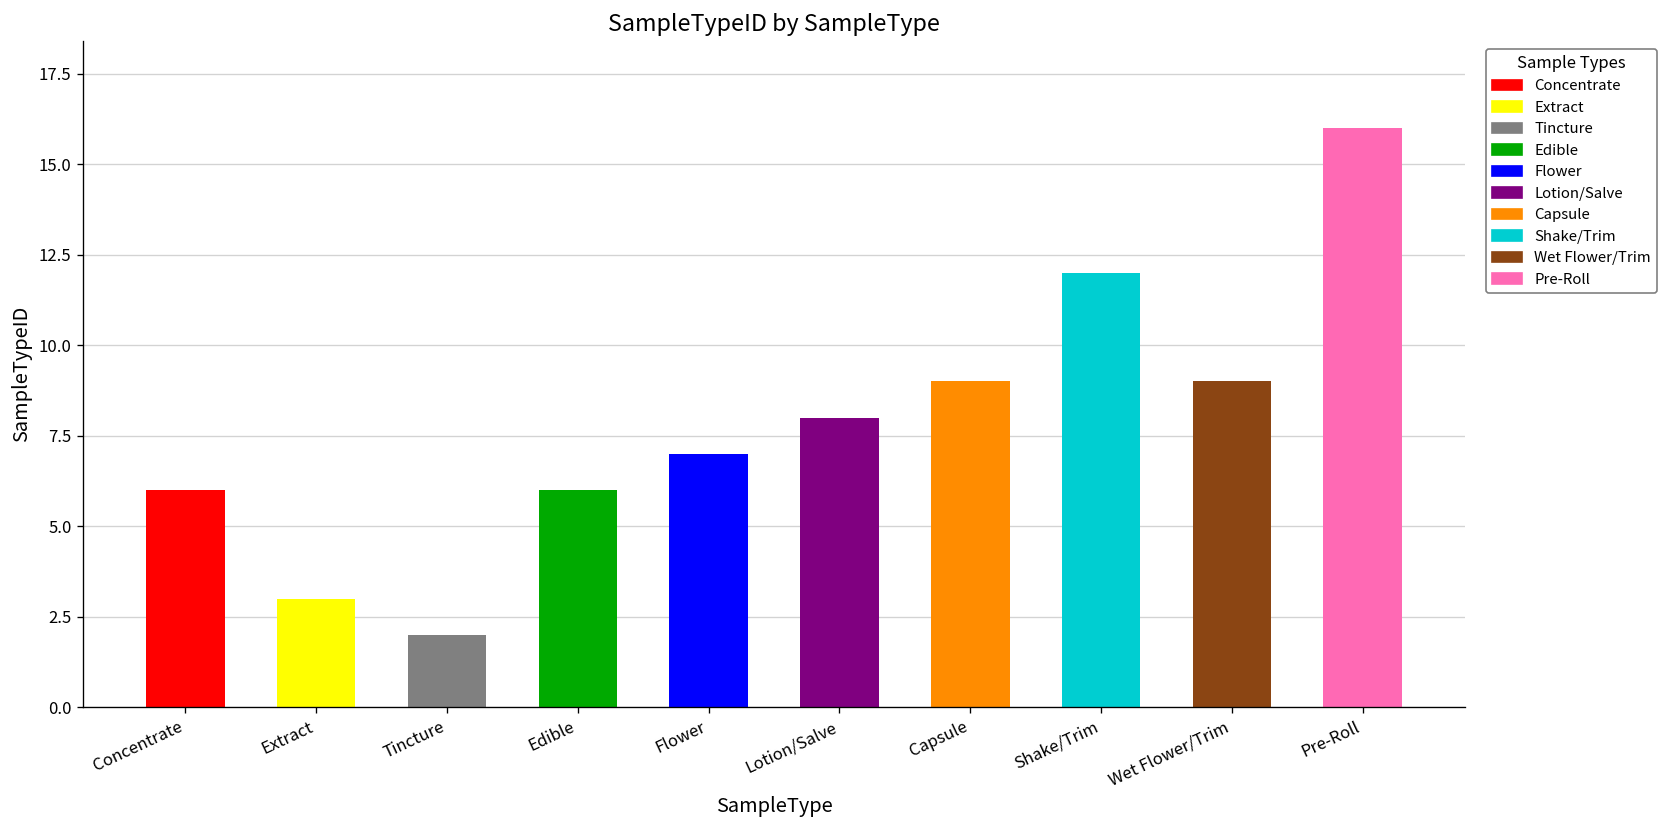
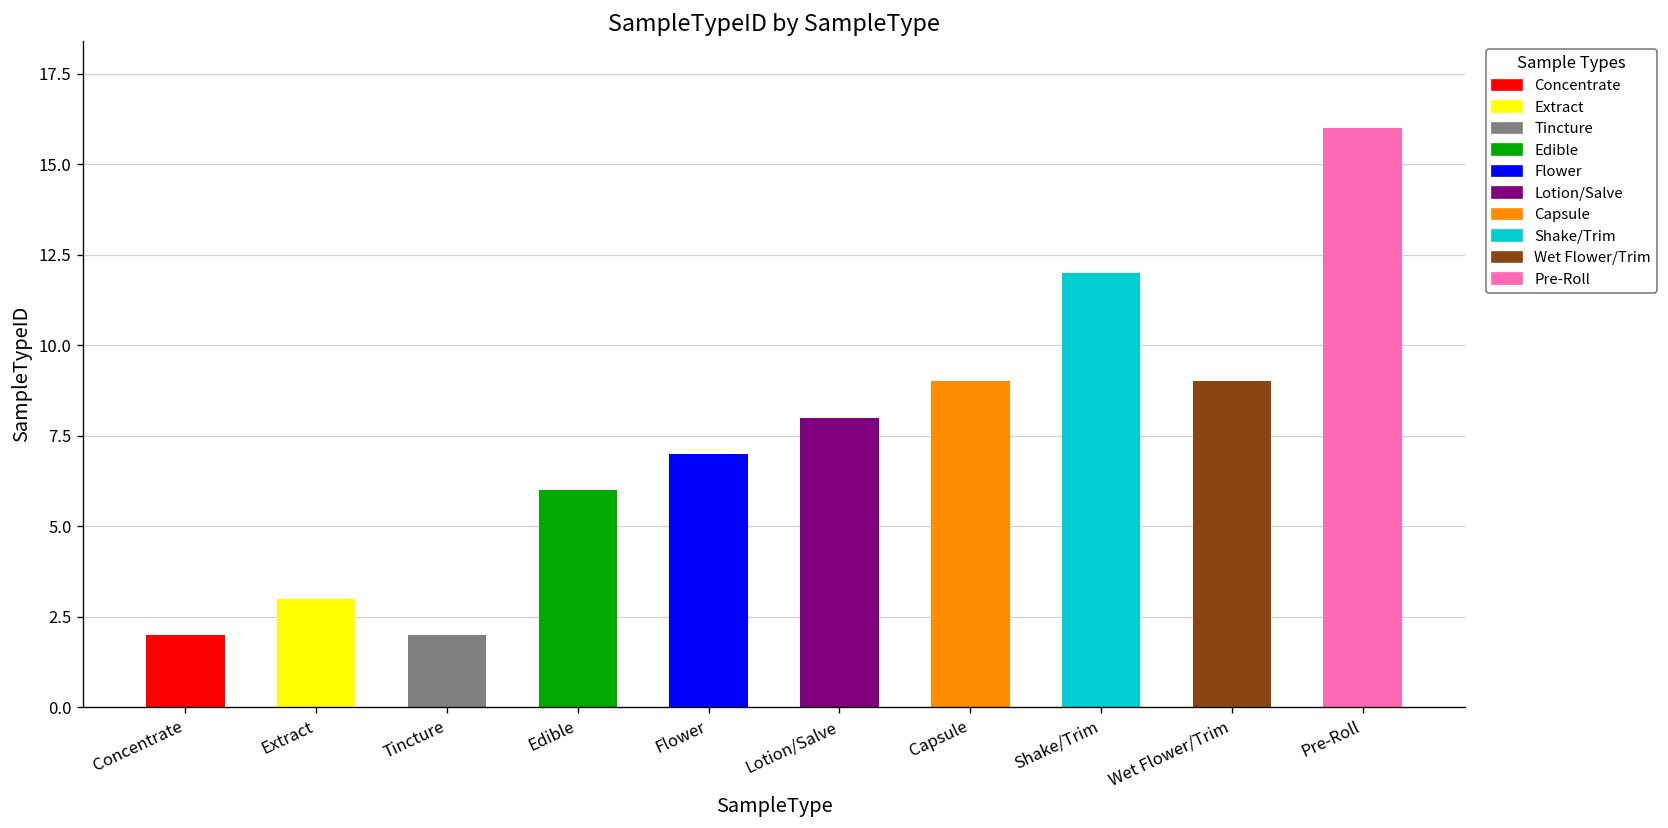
  {
-   "Concentrate": 6,
+   "Concentrate": 2,
    "Extract": 3,
    "Tincture": 2,
    "Edible": 6,
    "Flower": 7,
    "Lotion/Salve": 8,
    "Capsule": 9,
    "Shake/Trim": 12,
    "Wet Flower/Trim": 9,
    "Pre-Roll": 16
  }
